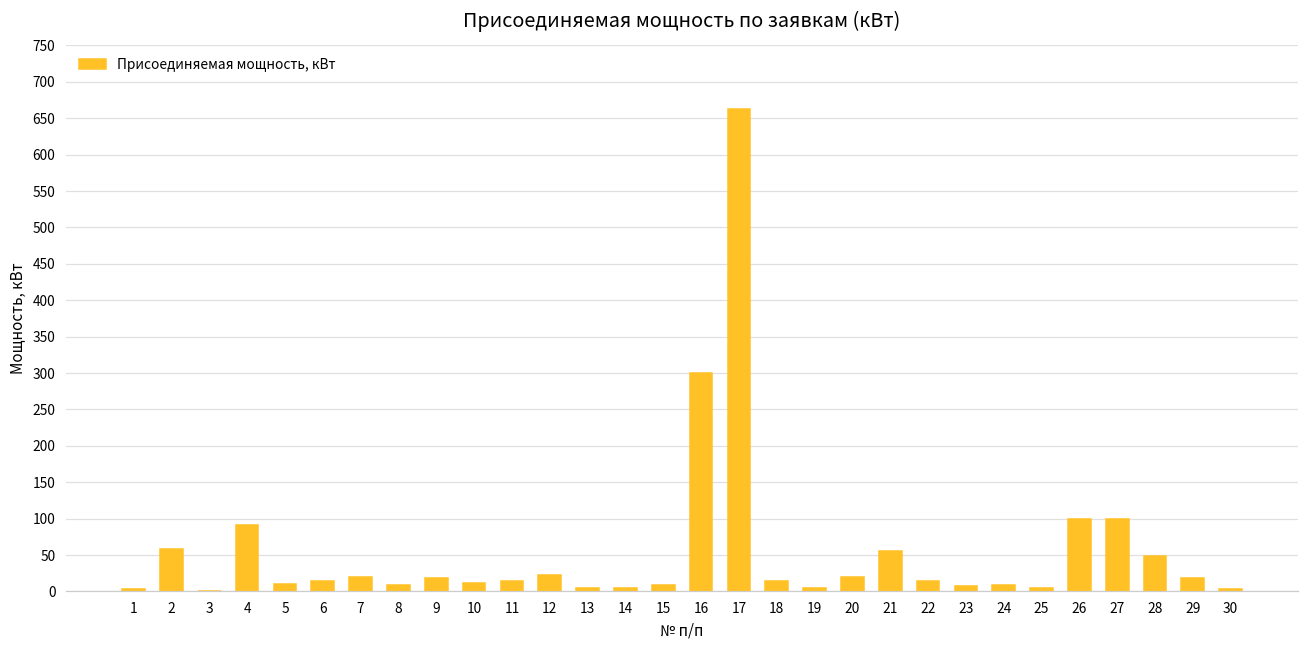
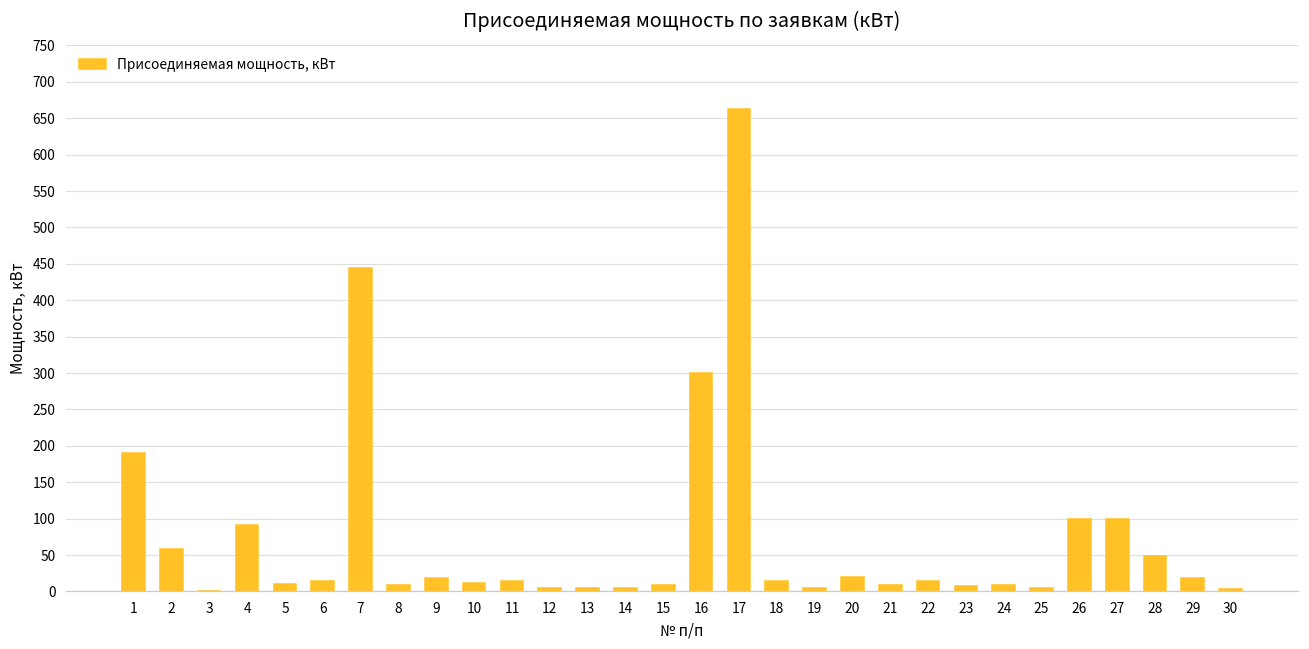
  {
-   "1": 0,
+   "1": 190,
    "2": 60,
    "4": 90,
    "5": 10,
    "6": 20,
-   "7": 20,
+   "7": 450,
    "8": 10,
    "9": 20,
    "10": 10,
    "11": 20,
-   "12": 20,
+   "12": 10,
    "13": 10,
    "14": 10,
    "15": 10,
    "16": 300,
    "17": 660,
    "18": 20,
    "19": 10,
    "20": 20,
-   "21": 60,
+   "21": 10,
    "22": 20,
    "23": 10,
    "24": 10,
    "25": 10,
    "26": 100,
    "27": 100,
    "28": 50,
    "29": 20
  }
